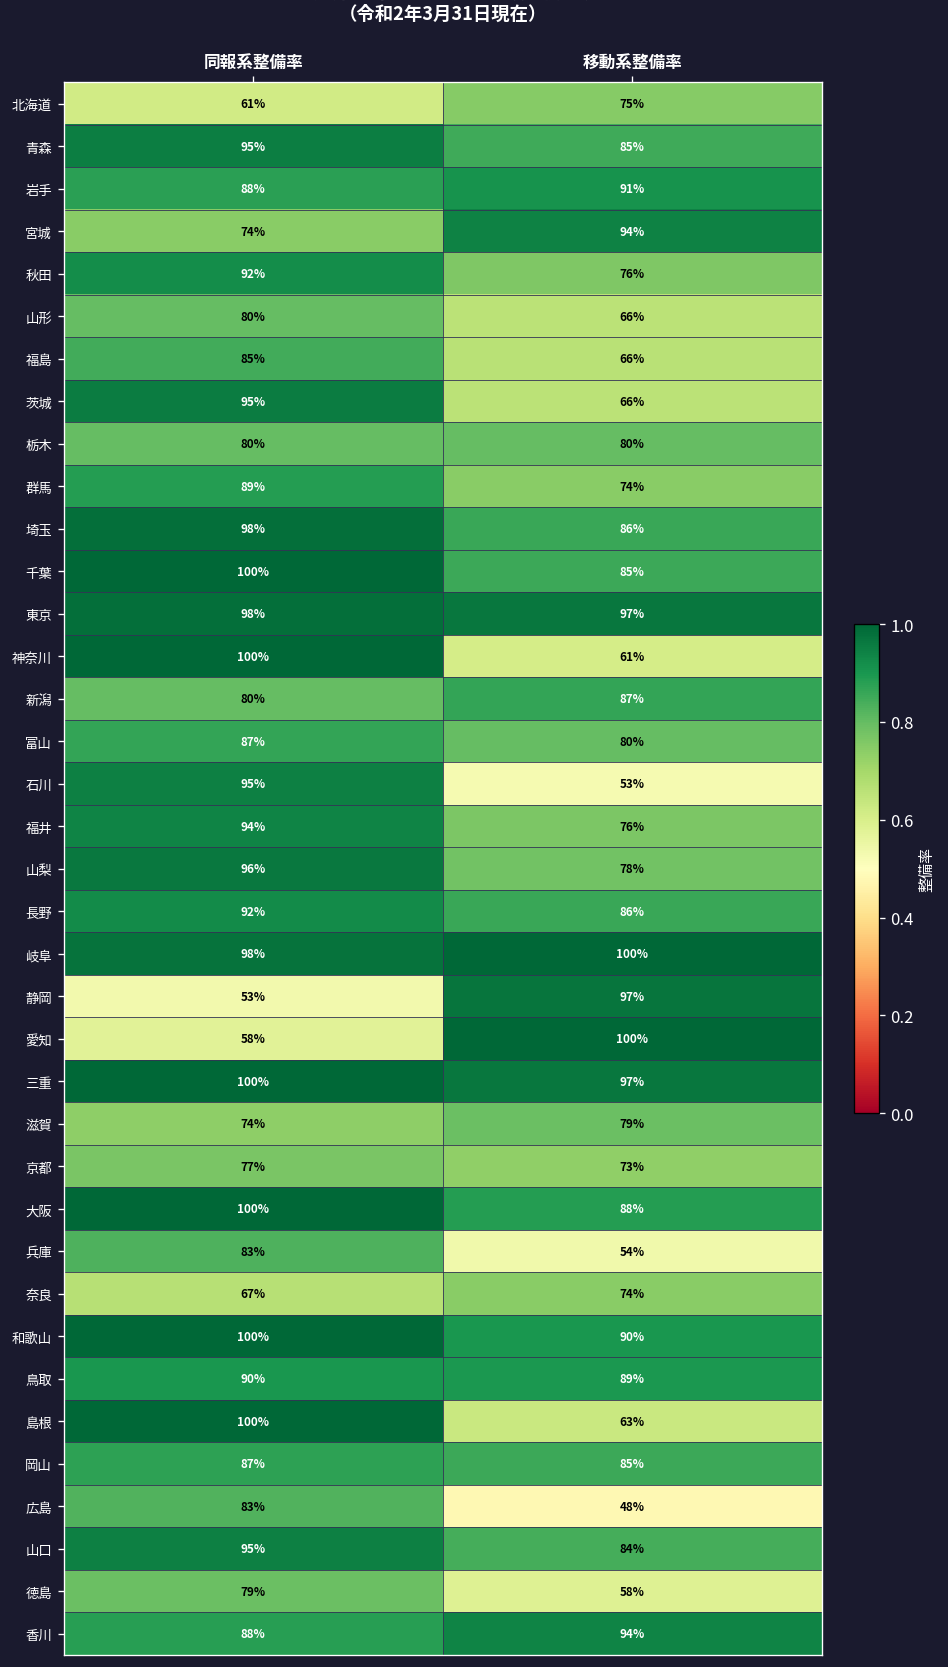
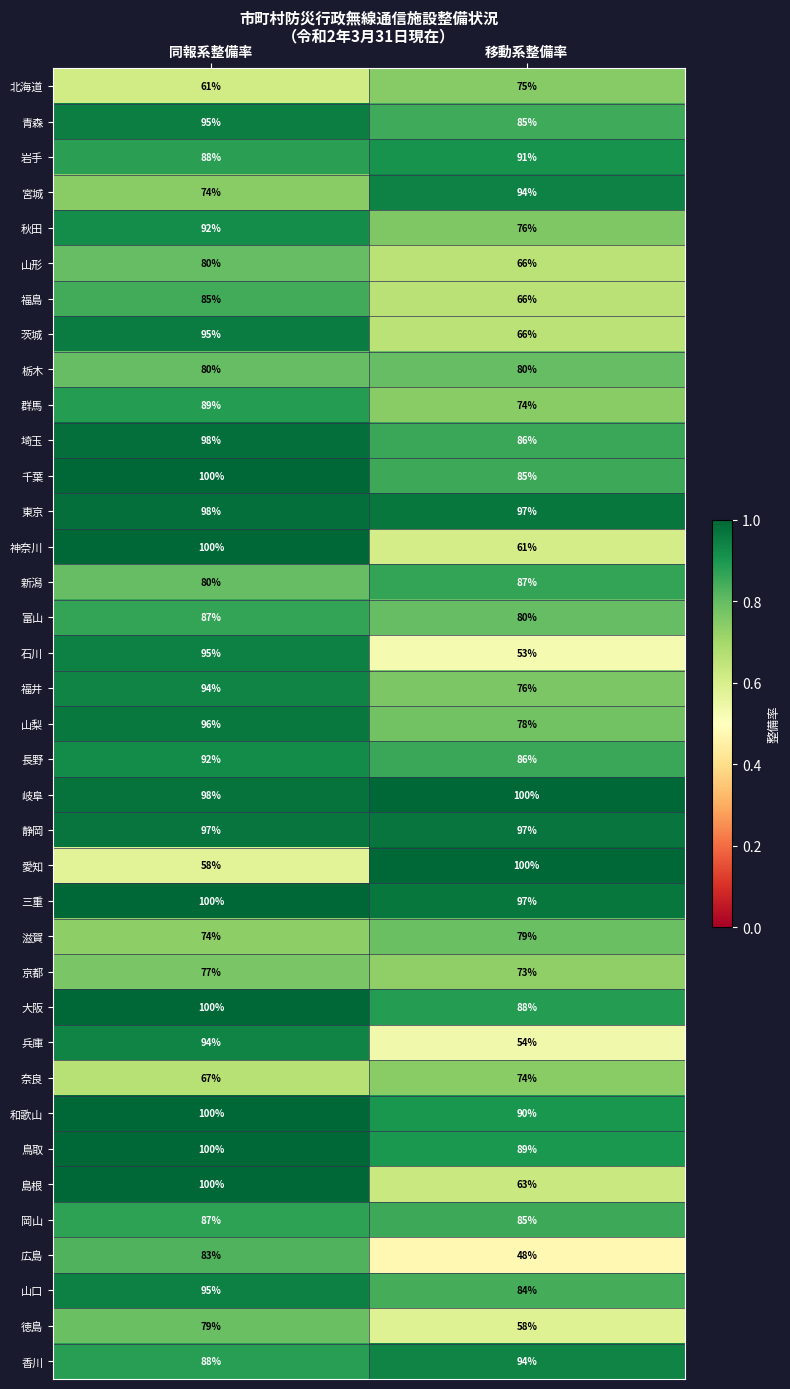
  {
    "北海道": {
      "同報系整備率": "61%",
      "移動系整備率": "75%"
    },
    "青森": {
      "同報系整備率": "95%",
      "移動系整備率": "85%"
    },
    "岩手": {
      "同報系整備率": "88%",
      "移動系整備率": "91%"
    },
    "宮城": {
      "同報系整備率": "74%",
      "移動系整備率": "94%"
    },
    "秋田": {
      "同報系整備率": "92%",
      "移動系整備率": "76%"
    },
    "山形": {
      "同報系整備率": "80%",
      "移動系整備率": "66%"
    },
    "福島": {
      "同報系整備率": "85%",
      "移動系整備率": "66%"
    },
    "茨城": {
      "同報系整備率": "95%",
      "移動系整備率": "66%"
    },
    "栃木": {
      "同報系整備率": "80%",
      "移動系整備率": "80%"
    },
    "群馬": {
      "同報系整備率": "89%",
      "移動系整備率": "74%"
    },
    "埼玉": {
      "同報系整備率": "98%",
      "移動系整備率": "86%"
    },
    "千葉": {
      "同報系整備率": "100%",
      "移動系整備率": "85%"
    },
    "東京": {
      "同報系整備率": "98%",
      "移動系整備率": "97%"
    },
    "神奈川": {
      "同報系整備率": "100%",
      "移動系整備率": "61%"
    },
    "新潟": {
      "同報系整備率": "80%",
      "移動系整備率": "87%"
    },
    "富山": {
      "同報系整備率": "87%",
      "移動系整備率": "80%"
    },
    "石川": {
      "同報系整備率": "95%",
      "移動系整備率": "53%"
    },
    "福井": {
      "同報系整備率": "94%",
      "移動系整備率": "76%"
    },
    "山梨": {
      "同報系整備率": "96%",
      "移動系整備率": "78%"
    },
    "長野": {
      "同報系整備率": "92%",
      "移動系整備率": "86%"
    },
    "岐阜": {
      "同報系整備率": "98%",
      "移動系整備率": "100%"
    },
    "静岡": {
-     "同報系整備率": "53%",
+     "同報系整備率": "97%",
      "移動系整備率": "97%"
    },
    "愛知": {
      "同報系整備率": "58%",
      "移動系整備率": "100%"
    },
    "三重": {
      "同報系整備率": "100%",
      "移動系整備率": "97%"
    },
    "滋賀": {
      "同報系整備率": "74%",
      "移動系整備率": "79%"
    },
    "京都": {
      "同報系整備率": "77%",
      "移動系整備率": "73%"
    },
    "大阪": {
      "同報系整備率": "100%",
      "移動系整備率": "88%"
    },
    "兵庫": {
-     "同報系整備率": "83%",
+     "同報系整備率": "94%",
      "移動系整備率": "54%"
    },
    "奈良": {
      "同報系整備率": "67%",
      "移動系整備率": "74%"
    },
    "和歌山": {
      "同報系整備率": "100%",
      "移動系整備率": "90%"
    },
    "鳥取": {
-     "同報系整備率": "90%",
+     "同報系整備率": "100%",
      "移動系整備率": "89%"
    },
    "島根": {
      "同報系整備率": "100%",
      "移動系整備率": "63%"
    },
    "岡山": {
      "同報系整備率": "87%",
      "移動系整備率": "85%"
    },
    "広島": {
      "同報系整備率": "83%",
      "移動系整備率": "48%"
    },
    "山口": {
      "同報系整備率": "95%",
      "移動系整備率": "84%"
    },
    "徳島": {
      "同報系整備率": "79%",
      "移動系整備率": "58%"
    },
    "香川": {
      "同報系整備率": "88%",
      "移動系整備率": "94%"
    }
  }
